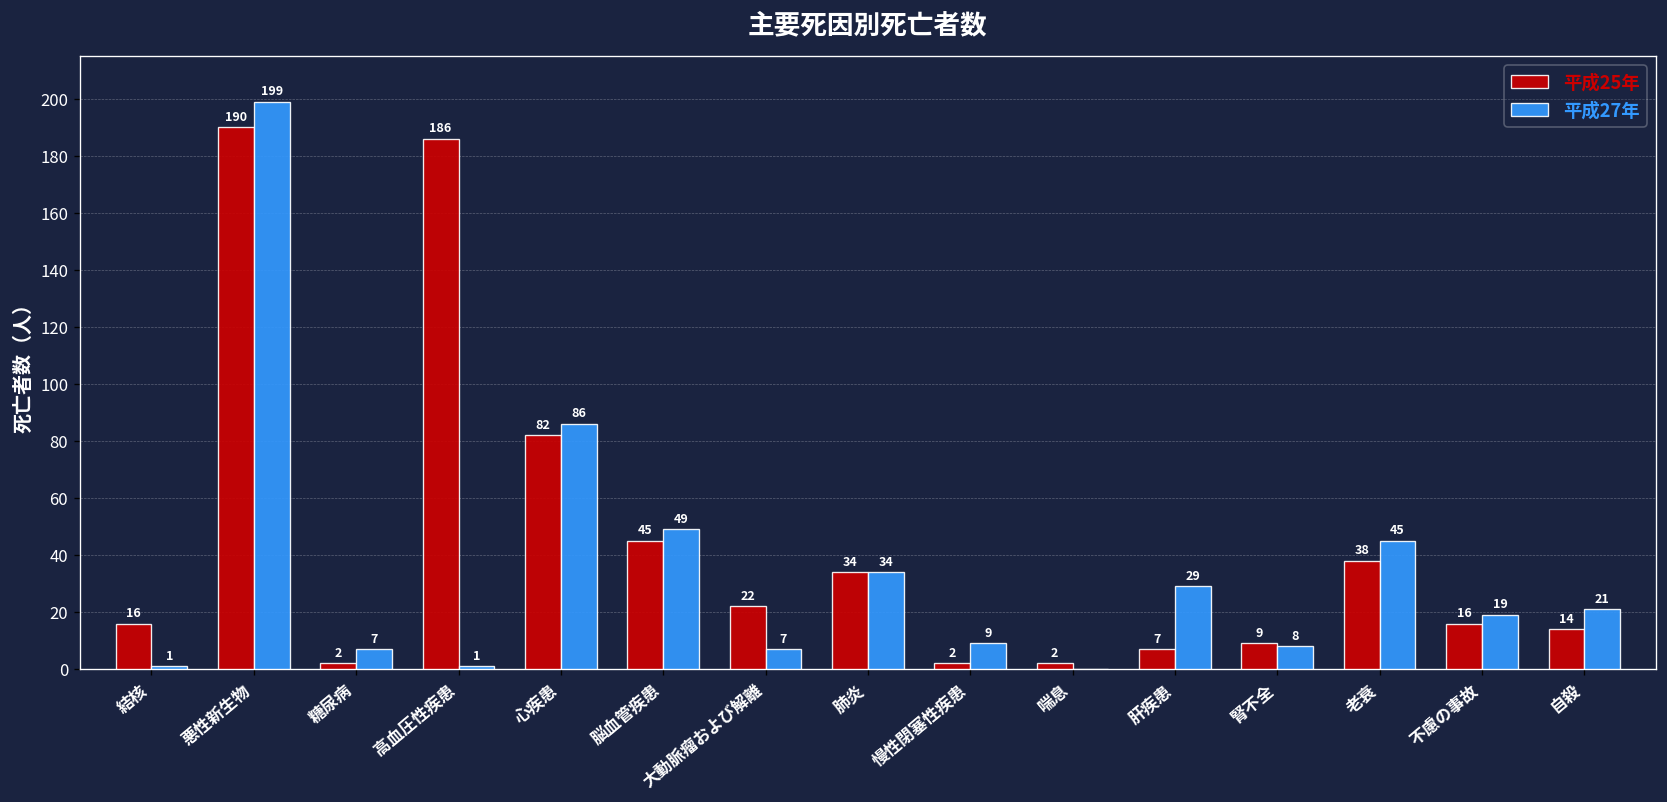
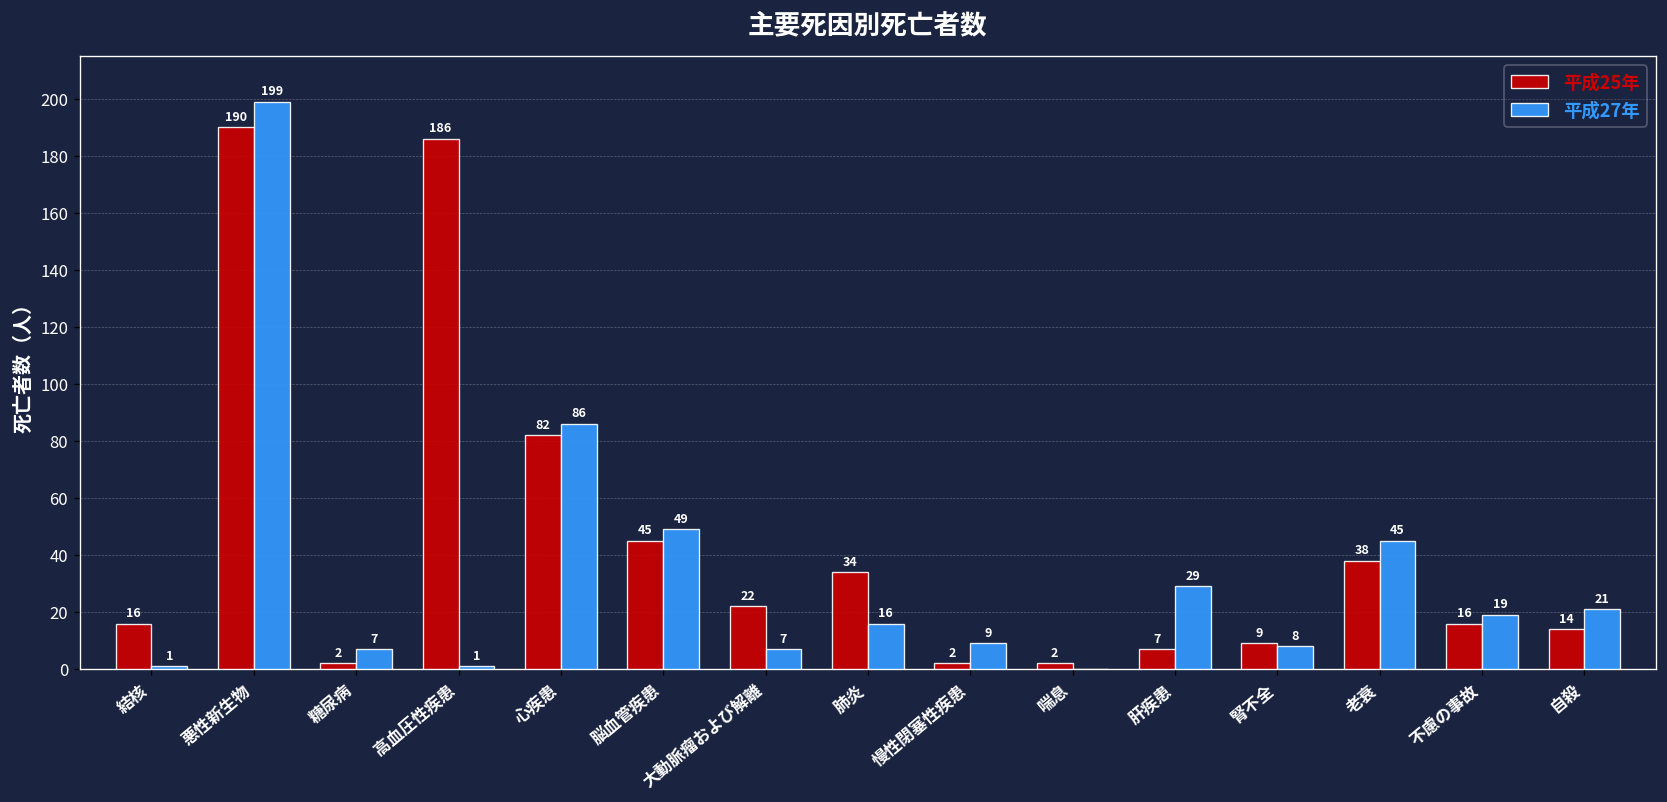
  {
    "平成25年": {
      "結核": 16,
      "悪性新生物": 190,
      "糖尿病": 2,
      "高血圧性疾患": 186,
      "心疾患": 82,
      "脳血管疾患": 45,
      "大動脈瘤および解離": 22,
      "肺炎": 34,
      "慢性閉塞性疾患": 2,
      "喘息": 2,
      "肝疾患": 7,
      "腎不全": 9,
      "老衰": 38,
      "不慮の事故": 16,
      "自殺": 14
    },
    "平成27年": {
      "結核": 1,
      "悪性新生物": 199,
      "糖尿病": 7,
      "高血圧性疾患": 1,
      "心疾患": 86,
      "脳血管疾患": 49,
      "大動脈瘤および解離": 7,
-     "肺炎": 34,
+     "肺炎": 16,
      "慢性閉塞性疾患": 9,
      "肝疾患": 29,
      "腎不全": 8,
      "老衰": 45,
      "不慮の事故": 19,
      "自殺": 21
    }
  }
